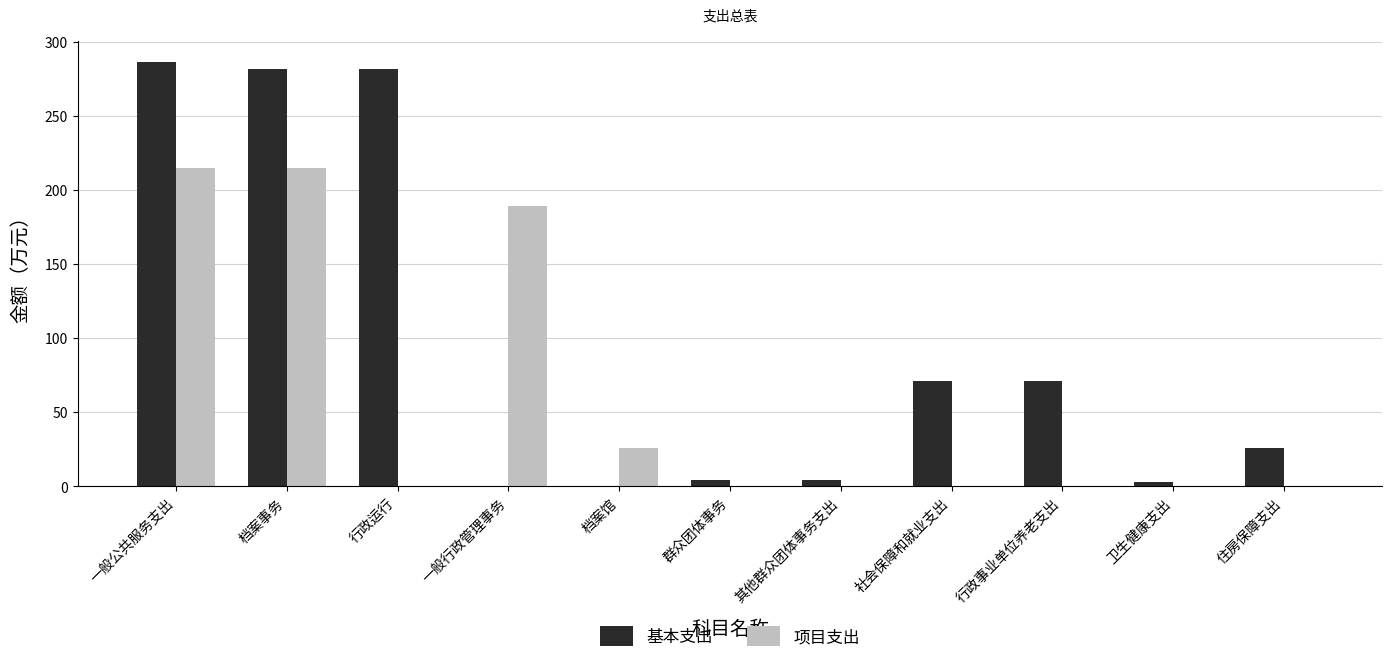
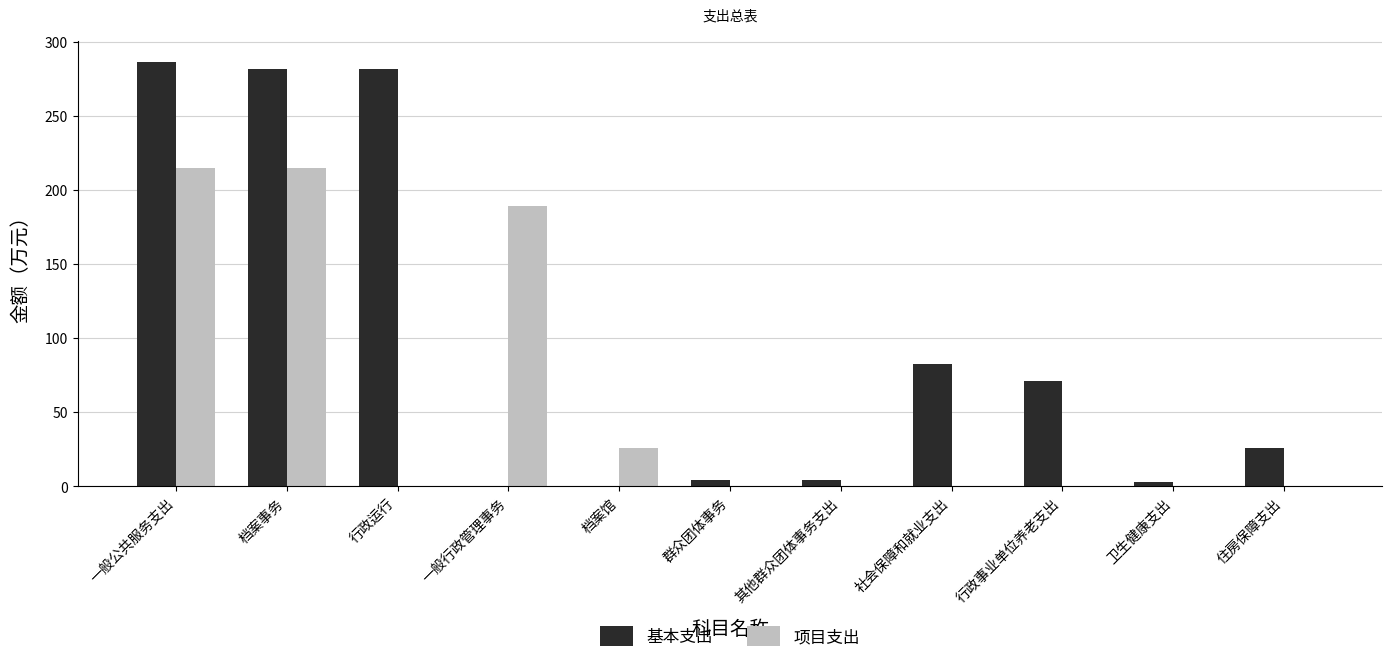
  {
    "基本支出": {
      "一般公共服务支出": 286,
      "档案事务": 282,
      "行政运行": 282,
      "一般行政管理事务": 0,
      "档案馆": 0,
      "群众团体事务": 4,
      "其他群众团体事务支出": 4,
-     "社会保障和就业支出": 71,
+     "社会保障和就业支出": 83,
      "行政事业单位养老支出": 71,
      "卫生健康支出": 3,
      "住房保障支出": 26
    },
    "项目支出": {
      "一般公共服务支出": 215,
      "档案事务": 215,
      "行政运行": 0,
      "一般行政管理事务": 189,
      "档案馆": 26,
      "群众团体事务": 0,
      "其他群众团体事务支出": 0,
      "社会保障和就业支出": 0,
      "行政事业单位养老支出": 0,
      "卫生健康支出": 0,
      "住房保障支出": 0
    }
  }
